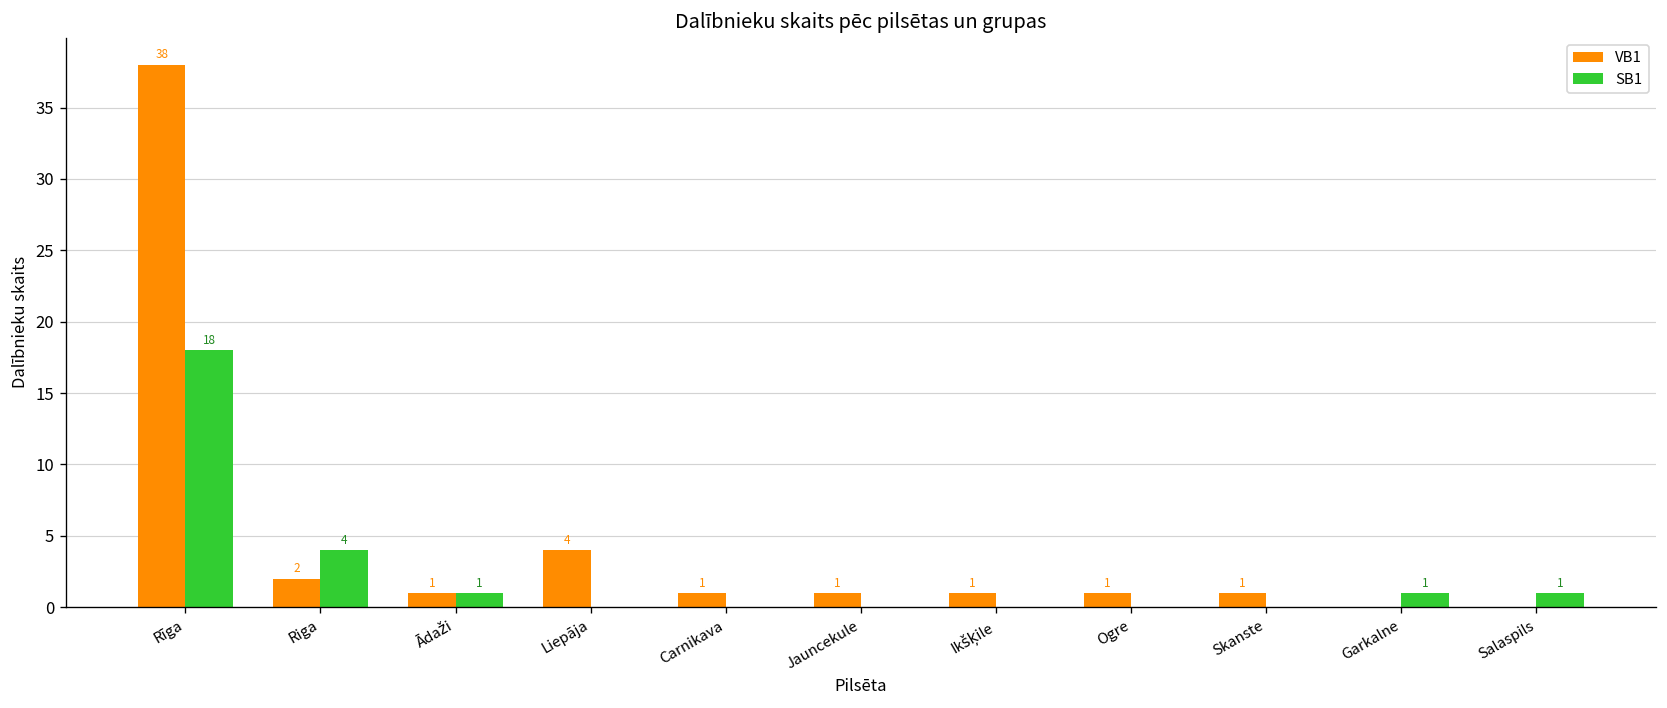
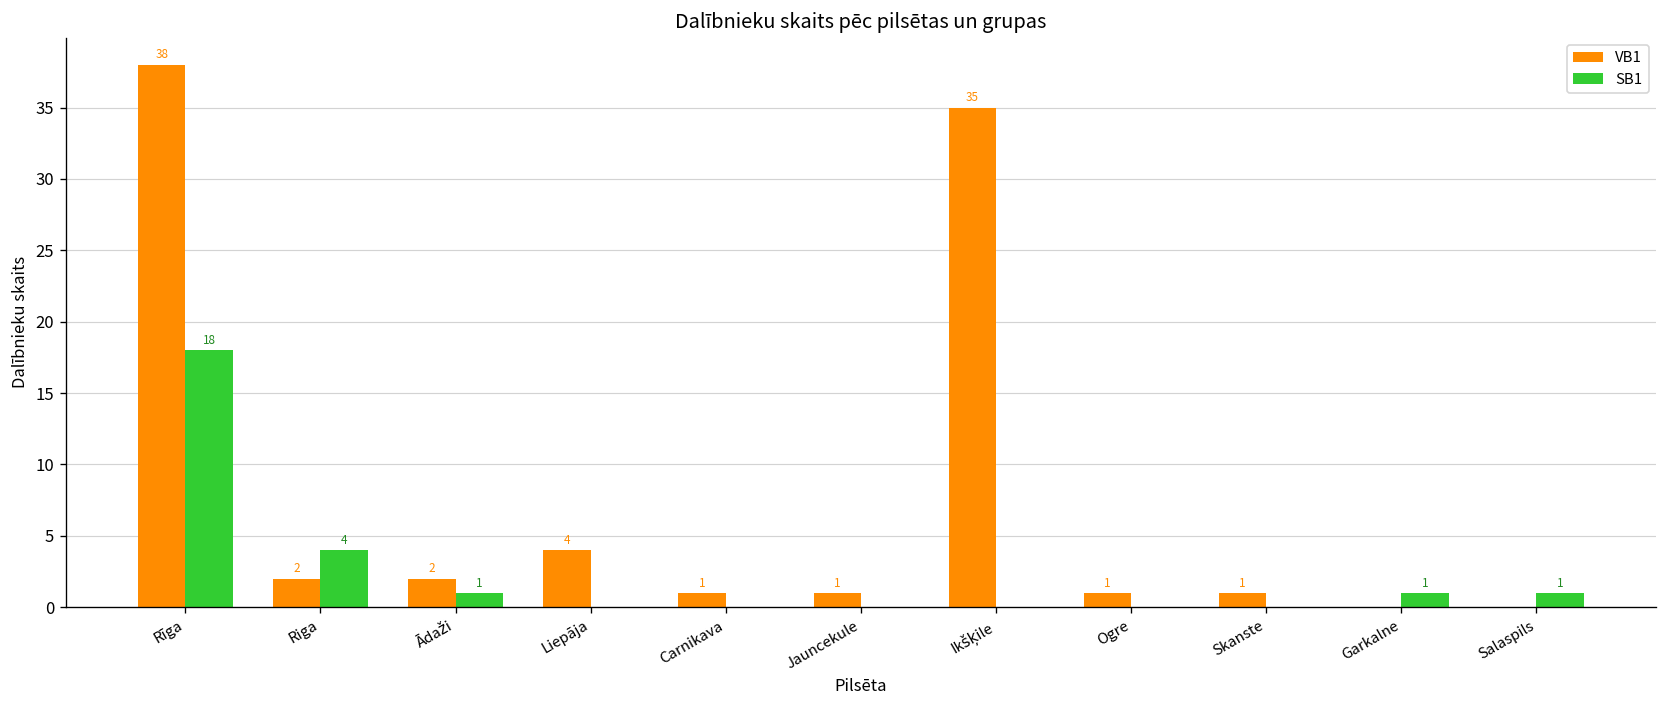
  {
    "VB1": {
      "Rīga": 38,
      "Riga": 2,
-     "Ādaži": 1,
+     "Ādaži": 2,
      "Liepāja": 4,
      "Carnikava": 1,
      "Jauncekule": 1,
-     "Ikšķile": 1,
+     "Ikšķile": 35,
      "Ogre": 1,
      "Skanste": 1
    },
    "SB1": {
      "Rīga": 18,
      "Riga": 4,
      "Ādaži": 1,
      "Garkalne": 1,
      "Salaspils": 1
    }
  }
